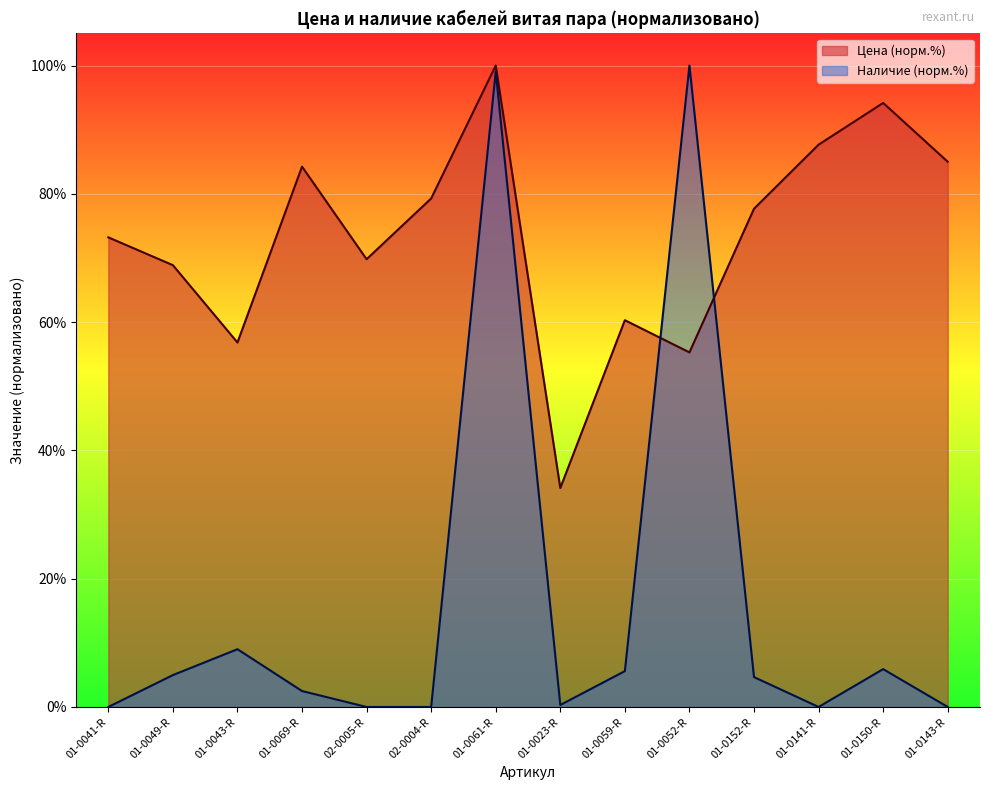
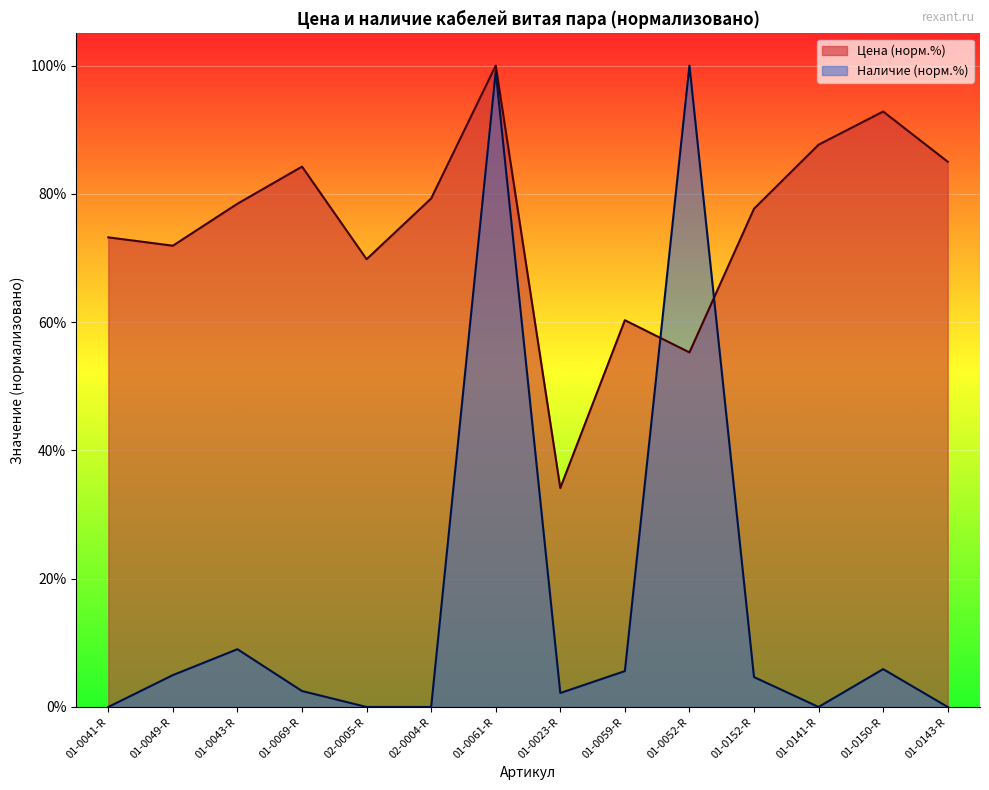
  {
    "Цена (норм.%)": {
      "01-0041-R": "73%",
-     "01-0049-R": "69%",
-     "01-0043-R": "57%",
+     "01-0049-R": "72%",
+     "01-0043-R": "78%",
      "01-0069-R": "84%",
      "02-0005-R": "70%",
      "02-0004-R": "79%",
      "01-0061-R": "100%",
      "01-0023-R": "34%",
      "01-0059-R": "60%",
      "01-0052-R": "55%",
      "01-0152-R": "78%",
      "01-0141-R": "88%",
-     "01-0150-R": "94%",
+     "01-0150-R": "93%",
      "01-0143-R": "85%"
    },
    "Наличие (норм.%)": {
      "01-0041-R": "0%",
      "01-0049-R": "5%",
      "01-0043-R": "9%",
      "01-0069-R": "2%",
      "02-0005-R": "0%",
      "02-0004-R": "0%",
      "01-0061-R": "99%",
-     "01-0023-R": "0%",
+     "01-0023-R": "2%",
      "01-0059-R": "6%",
      "01-0052-R": "100%",
      "01-0152-R": "5%",
      "01-0141-R": "0%",
      "01-0150-R": "6%",
      "01-0143-R": "0%"
    }
  }
